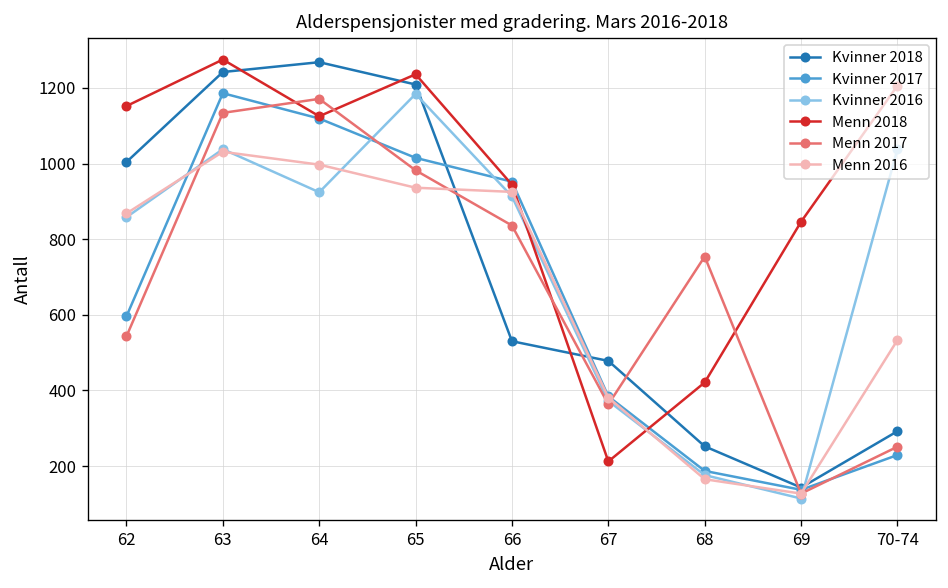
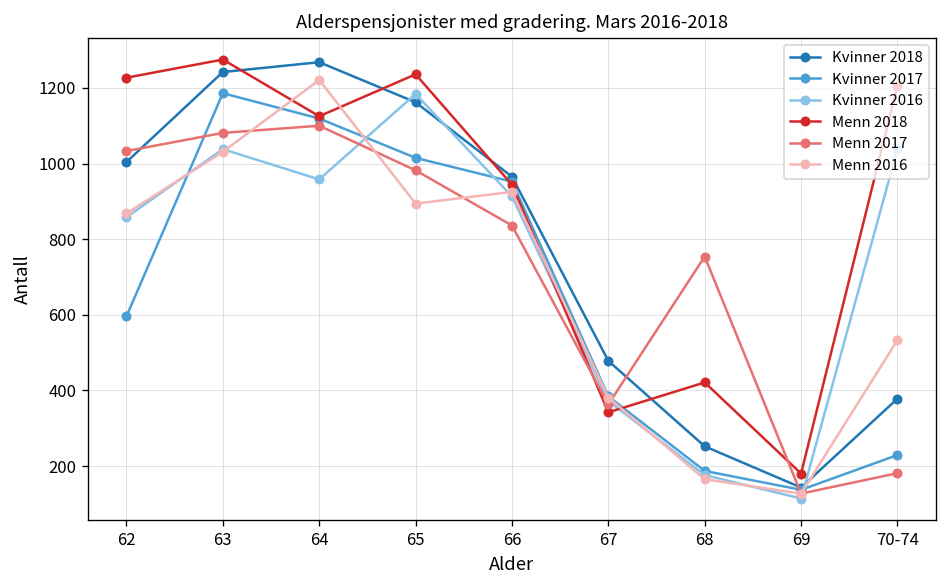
  {
    "Kvinner 2018": {
      "62": 1000,
      "63": 1240,
      "64": 1270,
-     "65": 1210,
-     "66": 530,
+     "65": 1160,
+     "66": 970,
      "67": 480,
      "68": 250,
-     "70-74": 290
+     "70-74": 380
    },
    "Kvinner 2017": {
      "62": 600,
      "63": 1190,
      "65": 1020,
      "68": 190,
      "70-74": 230
    },
    "Kvinner 2016": {
      "62": 860,
-     "64": 920,
+     "64": 960,
      "65": 1180,
      "66": 910,
      "67": 370,
      "68": 180,
      "69": 110
    },
    "Menn 2018": {
-     "62": 1150,
+     "62": 1230,
      "63": 1280,
      "65": 1240,
-     "67": 210,
+     "67": 340,
      "68": 420,
-     "69": 850
+     "69": 180
    },
    "Menn 2017": {
-     "62": 540,
-     "63": 1130,
-     "64": 1170,
+     "62": 1030,
+     "63": 1080,
+     "64": 1100,
      "65": 980,
      "66": 840,
      "67": 360,
      "68": 750,
-     "70-74": 250
+     "70-74": 180
    },
    "Menn 2016": {
      "62": 870,
-     "64": 1000,
-     "65": 940,
+     "64": 1220,
+     "65": 890,
      "66": 930,
      "68": 170,
      "70-74": 530
    }
  }
